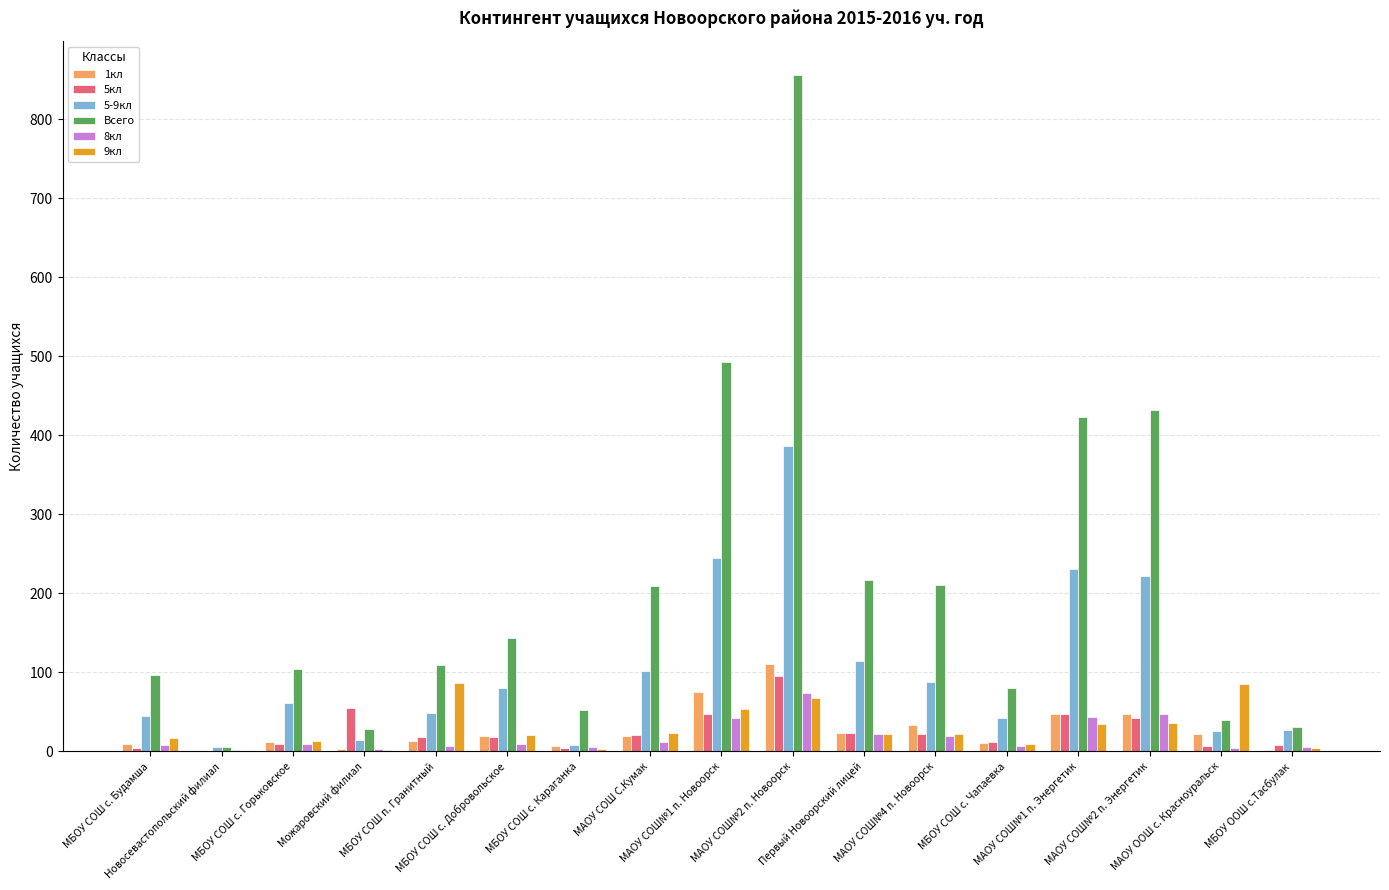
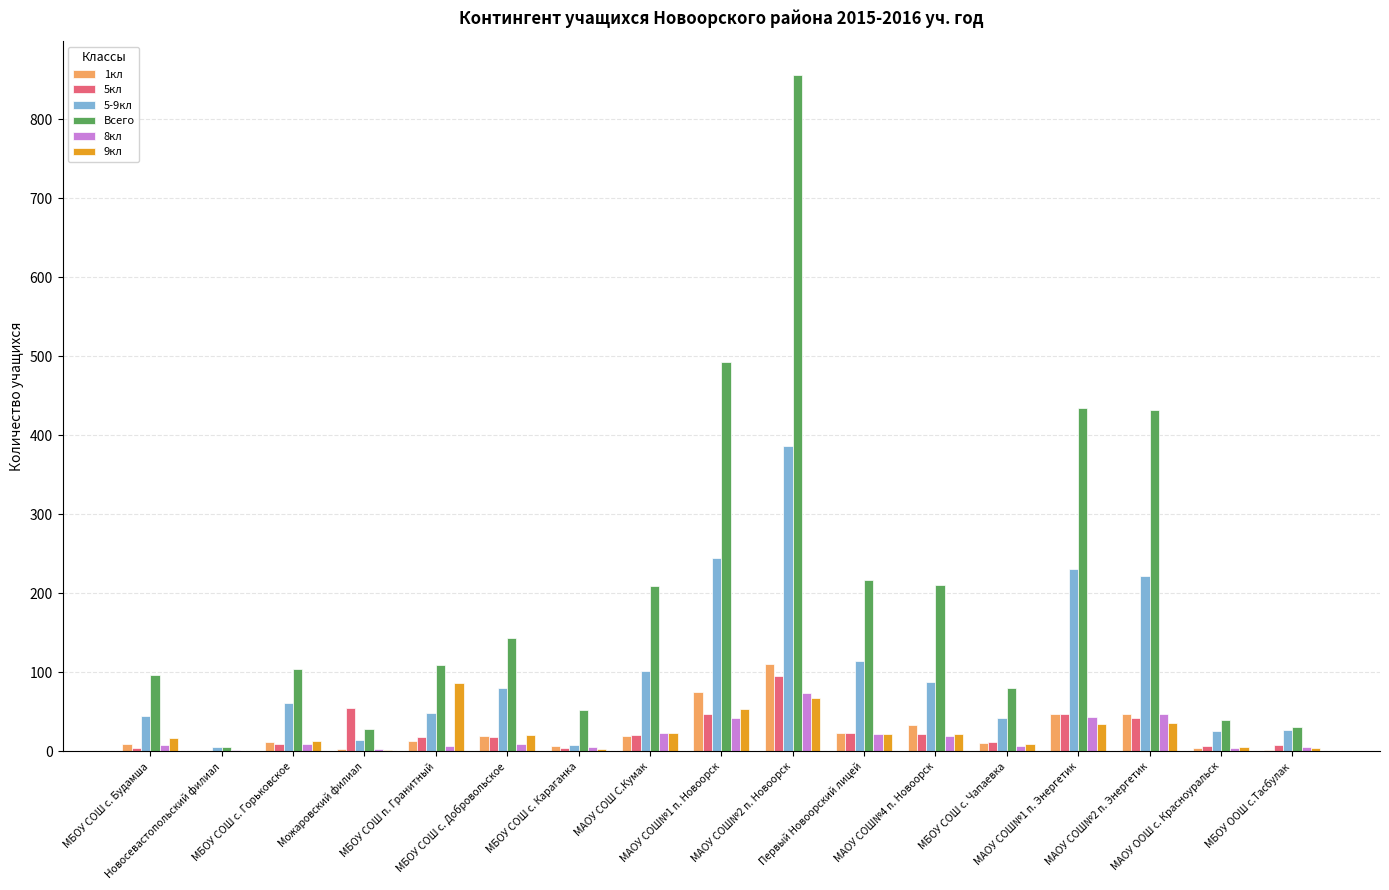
  {
    "1кл": {
      "МБОУ СОШ с. Будамша": 10,
      "Новосевастопольский филиал": 0,
      "МБОУ СОШ с. Горьковское": 10,
      "МБОУ СОШ п. Гранитный": 10,
      "МБОУ СОШ с. Добровольское": 20,
      "МБОУ СОШ с. Караганка": 10,
      "МАОУ СОШ С.Кумак": 20,
      "МАОУ СОШ№1 п. Новоорск": 80,
      "МАОУ СОШ№2 п. Новоорск": 110,
      "Первый Новоорский лицей": 20,
      "МАОУ СОШ№4 п. Новоорск": 30,
      "МБОУ СОШ с. Чапаевка": 10,
      "МАОУ СОШ№1 п. Энергетик": 50,
      "МАОУ СОШ№2 п. Энергетик": 50,
-     "МАОУ ООШ с. Красноуральск": 20
+     "МАОУ ООШ с. Красноуральск": 10
    },
    "5кл": {
      "МБОУ СОШ с. Будамша": 10,
      "МБОУ СОШ с. Горьковское": 10,
      "Можаровский филиал": 60,
      "МБОУ СОШ п. Гранитный": 20,
      "МБОУ СОШ с. Добровольское": 20,
      "МБОУ СОШ с. Караганка": 0,
      "МАОУ СОШ С.Кумак": 20,
      "МАОУ СОШ№1 п. Новоорск": 50,
      "МАОУ СОШ№2 п. Новоорск": 100,
      "Первый Новоорский лицей": 20,
      "МАОУ СОШ№4 п. Новоорск": 20,
      "МБОУ СОШ с. Чапаевка": 10,
      "МАОУ СОШ№1 п. Энергетик": 50,
      "МАОУ СОШ№2 п. Энергетик": 40,
      "МАОУ ООШ с. Красноуральск": 10,
      "МБОУ ООШ с.Тасбулак": 10
    },
    "5-9кл": {
      "МБОУ СОШ с. Будамша": 50,
      "Новосевастопольский филиал": 10,
      "МБОУ СОШ с. Горьковское": 60,
      "Можаровский филиал": 10,
      "МБОУ СОШ п. Гранитный": 50,
      "МБОУ СОШ с. Добровольское": 80,
      "МБОУ СОШ с. Караганка": 10,
      "МАОУ СОШ С.Кумак": 100,
      "МАОУ СОШ№1 п. Новоорск": 250,
      "МАОУ СОШ№2 п. Новоорск": 390,
      "Первый Новоорский лицей": 110,
      "МАОУ СОШ№4 п. Новоорск": 90,
      "МБОУ СОШ с. Чапаевка": 40,
      "МАОУ СОШ№1 п. Энергетик": 230,
      "МАОУ СОШ№2 п. Энергетик": 220,
      "МАОУ ООШ с. Красноуральск": 30,
      "МБОУ ООШ с.Тасбулак": 30
    },
    "Всего": {
      "МБОУ СОШ с. Будамша": 100,
      "Новосевастопольский филиал": 10,
      "МБОУ СОШ с. Горьковское": 110,
      "Можаровский филиал": 30,
      "МБОУ СОШ п. Гранитный": 110,
      "МБОУ СОШ с. Добровольское": 140,
      "МБОУ СОШ с. Караганка": 50,
      "МАОУ СОШ С.Кумак": 210,
      "МАОУ СОШ№1 п. Новоорск": 490,
      "МАОУ СОШ№2 п. Новоорск": 860,
      "Первый Новоорский лицей": 220,
      "МАОУ СОШ№4 п. Новоорск": 210,
      "МБОУ СОШ с. Чапаевка": 80,
-     "МАОУ СОШ№1 п. Энергетик": 420,
+     "МАОУ СОШ№1 п. Энергетик": 430,
      "МАОУ СОШ№2 п. Энергетик": 430,
      "МАОУ ООШ с. Красноуральск": 40,
      "МБОУ ООШ с.Тасбулак": 30
    },
    "8кл": {
      "МБОУ СОШ с. Будамша": 10,
      "МБОУ СОШ с. Горьковское": 10,
      "МБОУ СОШ п. Гранитный": 10,
      "МБОУ СОШ с. Добровольское": 10,
      "МБОУ СОШ с. Караганка": 10,
-     "МАОУ СОШ С.Кумак": 10,
+     "МАОУ СОШ С.Кумак": 20,
      "МАОУ СОШ№1 п. Новоорск": 40,
      "МАОУ СОШ№2 п. Новоорск": 70,
      "Первый Новоорский лицей": 20,
      "МАОУ СОШ№4 п. Новоорск": 20,
      "МБОУ СОШ с. Чапаевка": 10,
      "МАОУ СОШ№1 п. Энергетик": 40,
      "МАОУ СОШ№2 п. Энергетик": 50,
      "МАОУ ООШ с. Красноуральск": 10,
      "МБОУ ООШ с.Тасбулак": 10
    },
    "9кл": {
      "МБОУ СОШ с. Будамша": 20,
      "Новосевастопольский филиал": 0,
      "МБОУ СОШ с. Горьковское": 10,
      "МБОУ СОШ п. Гранитный": 90,
      "МБОУ СОШ с. Добровольское": 20,
      "МАОУ СОШ С.Кумак": 20,
      "МАОУ СОШ№1 п. Новоорск": 50,
      "МАОУ СОШ№2 п. Новоорск": 70,
      "Первый Новоорский лицей": 20,
      "МАОУ СОШ№4 п. Новоорск": 20,
      "МБОУ СОШ с. Чапаевка": 10,
      "МАОУ СОШ№1 п. Энергетик": 40,
      "МАОУ СОШ№2 п. Энергетик": 40,
-     "МАОУ ООШ с. Красноуральск": 90,
+     "МАОУ ООШ с. Красноуральск": 10,
      "МБОУ ООШ с.Тасбулак": 10
    }
  }
